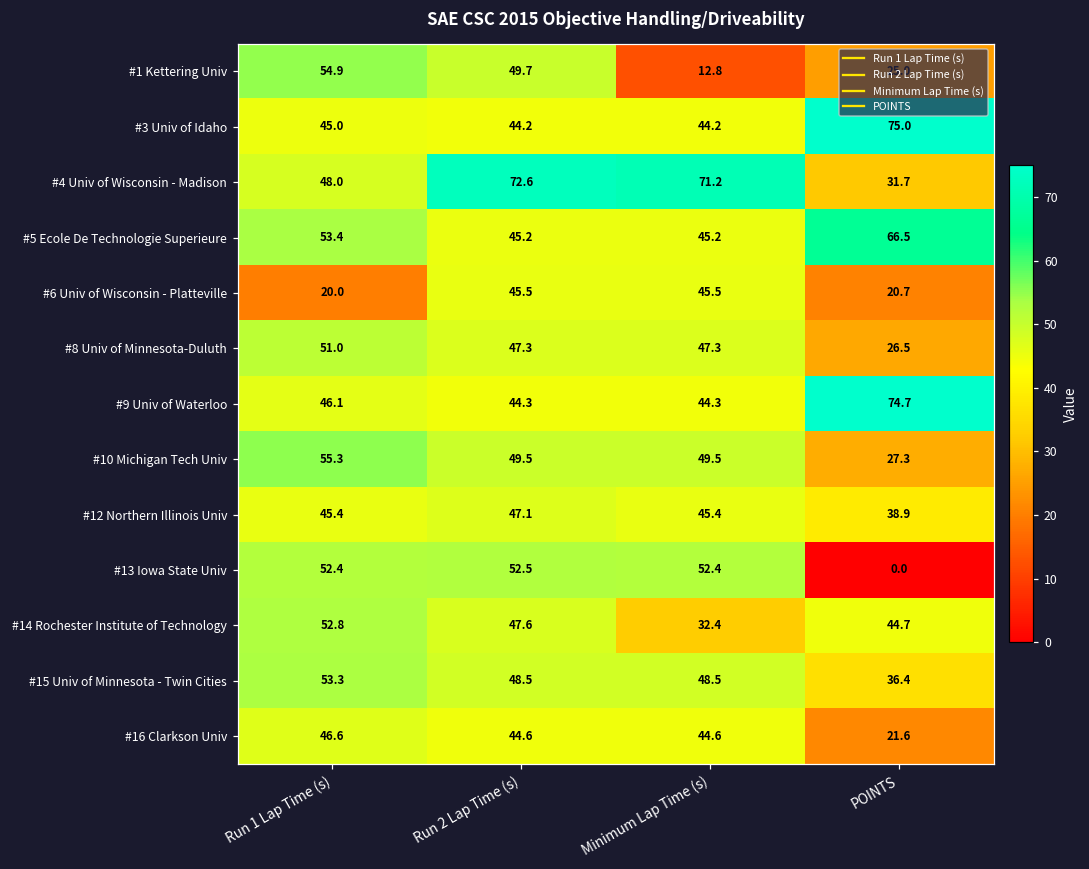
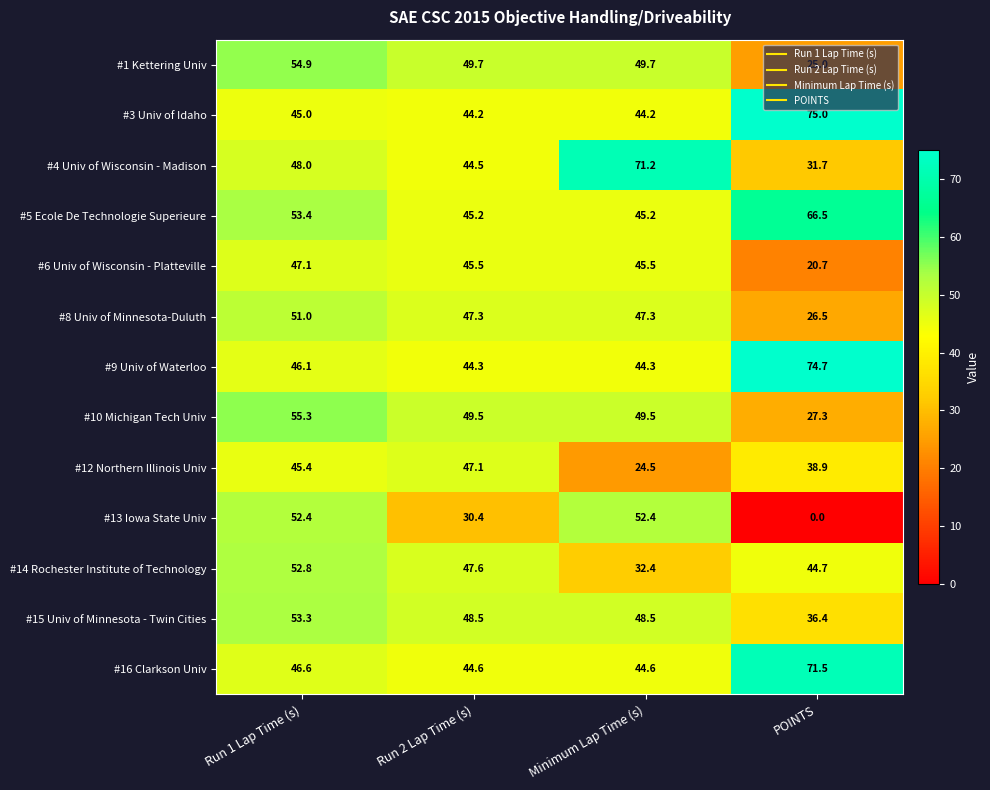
  {
    "#1 Kettering Univ": {
      "Run 1 Lap Time (s)": 54.9,
      "Run 2 Lap Time (s)": 49.7,
-     "Minimum Lap Time (s)": 12.8
+     "Minimum Lap Time (s)": 49.7
    },
    "#3 Univ of Idaho": {
      "Run 1 Lap Time (s)": 45.0,
      "Run 2 Lap Time (s)": 44.2,
      "Minimum Lap Time (s)": 44.2,
      "POINTS": 75.0
    },
    "#4 Univ of Wisconsin - Madison": {
      "Run 1 Lap Time (s)": 48.0,
-     "Run 2 Lap Time (s)": 72.6,
+     "Run 2 Lap Time (s)": 44.5,
      "Minimum Lap Time (s)": 71.2,
      "POINTS": 31.7
    },
    "#5 Ecole De Technologie Superieure": {
      "Run 1 Lap Time (s)": 53.4,
      "Run 2 Lap Time (s)": 45.2,
      "Minimum Lap Time (s)": 45.2,
      "POINTS": 66.5
    },
    "#6 Univ of Wisconsin - Platteville": {
-     "Run 1 Lap Time (s)": 20.0,
+     "Run 1 Lap Time (s)": 47.1,
      "Run 2 Lap Time (s)": 45.5,
      "Minimum Lap Time (s)": 45.5,
      "POINTS": 20.7
    },
    "#8 Univ of Minnesota-Duluth": {
      "Run 1 Lap Time (s)": 51.0,
      "Run 2 Lap Time (s)": 47.3,
      "Minimum Lap Time (s)": 47.3,
      "POINTS": 26.5
    },
    "#9 Univ of Waterloo": {
      "Run 1 Lap Time (s)": 46.1,
      "Run 2 Lap Time (s)": 44.3,
      "Minimum Lap Time (s)": 44.3,
      "POINTS": 74.7
    },
    "#10 Michigan Tech Univ": {
      "Run 1 Lap Time (s)": 55.3,
      "Run 2 Lap Time (s)": 49.5,
      "Minimum Lap Time (s)": 49.5,
      "POINTS": 27.3
    },
    "#12 Northern Illinois Univ": {
      "Run 1 Lap Time (s)": 45.4,
      "Run 2 Lap Time (s)": 47.1,
-     "Minimum Lap Time (s)": 45.4,
+     "Minimum Lap Time (s)": 24.5,
      "POINTS": 38.9
    },
    "#13 Iowa State Univ": {
      "Run 1 Lap Time (s)": 52.4,
-     "Run 2 Lap Time (s)": 52.5,
+     "Run 2 Lap Time (s)": 30.4,
      "Minimum Lap Time (s)": 52.4,
      "POINTS": 0.0
    },
    "#14 Rochester Institute of Technology": {
      "Run 1 Lap Time (s)": 52.8,
      "Run 2 Lap Time (s)": 47.6,
      "Minimum Lap Time (s)": 32.4,
      "POINTS": 44.7
    },
    "#15 Univ of Minnesota - Twin Cities": {
      "Run 1 Lap Time (s)": 53.3,
      "Run 2 Lap Time (s)": 48.5,
      "Minimum Lap Time (s)": 48.5,
      "POINTS": 36.4
    },
    "#16 Clarkson Univ": {
      "Run 1 Lap Time (s)": 46.6,
      "Run 2 Lap Time (s)": 44.6,
      "Minimum Lap Time (s)": 44.6,
-     "POINTS": 21.6
+     "POINTS": 71.5
    }
  }
